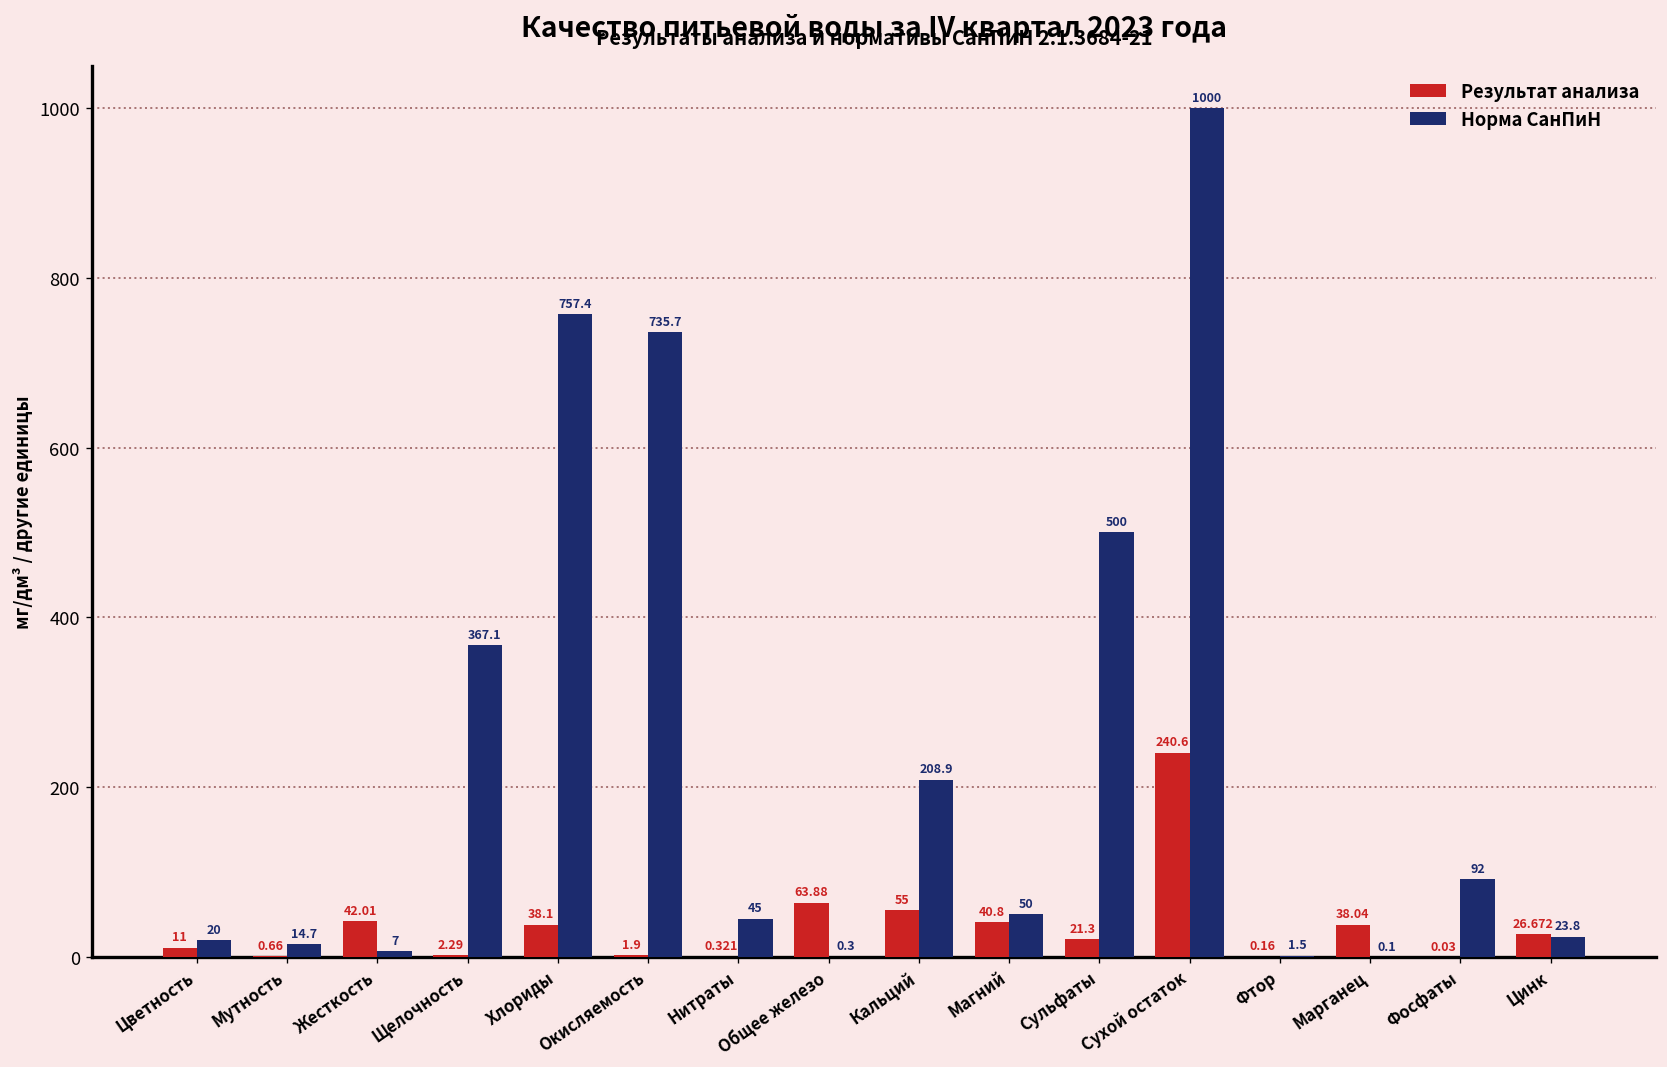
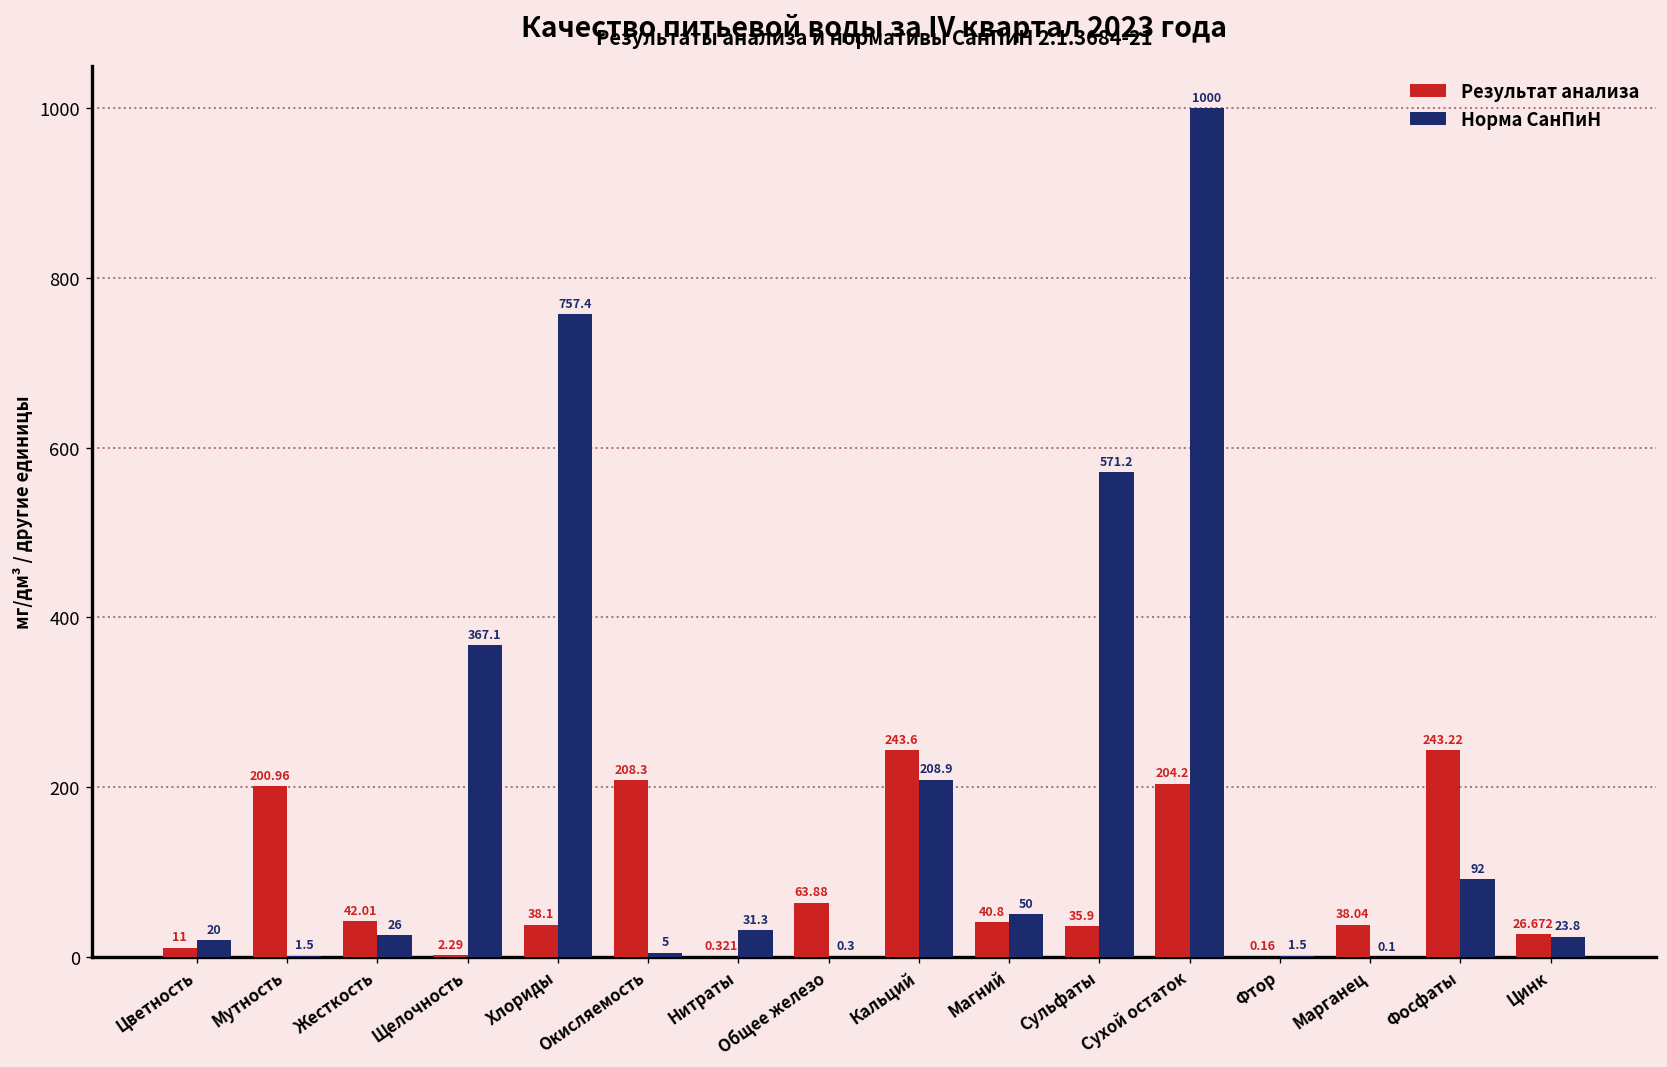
  {
    "Результат анализа": {
      "Цветность": 11,
-     "Мутность": 0.66,
+     "Мутность": 200.96,
      "Жесткость": 42.01,
      "Щелочность": 2.29,
      "Хлориды": 38.1,
-     "Окисляемость": 1.9,
+     "Окисляемость": 208.3,
      "Нитраты": 0.321,
      "Общее железо": 63.88,
-     "Кальций": 55,
+     "Кальций": 243.6,
      "Магний": 40.8,
-     "Сульфаты": 21.3,
-     "Сухой остаток": 240.6,
+     "Сульфаты": 35.9,
+     "Сухой остаток": 204.2,
      "Фтор": 0.16,
      "Марганец": 38.04,
-     "Фосфаты": 0.03,
+     "Фосфаты": 243.22,
      "Цинк": 26.672
    },
    "Норма СанПиН": {
      "Цветность": 20,
-     "Мутность": 14.7,
-     "Жесткость": 7,
+     "Мутность": 1.5,
+     "Жесткость": 26,
      "Щелочность": 367.1,
      "Хлориды": 757.4,
-     "Окисляемость": 735.7,
-     "Нитраты": 45,
+     "Окисляемость": 5,
+     "Нитраты": 31.3,
      "Общее железо": 0.3,
      "Кальций": 208.9,
      "Магний": 50,
-     "Сульфаты": 500,
+     "Сульфаты": 571.2,
      "Сухой остаток": 1000,
      "Фтор": 1.5,
      "Марганец": 0.1,
      "Фосфаты": 92,
      "Цинк": 23.8
    }
  }
